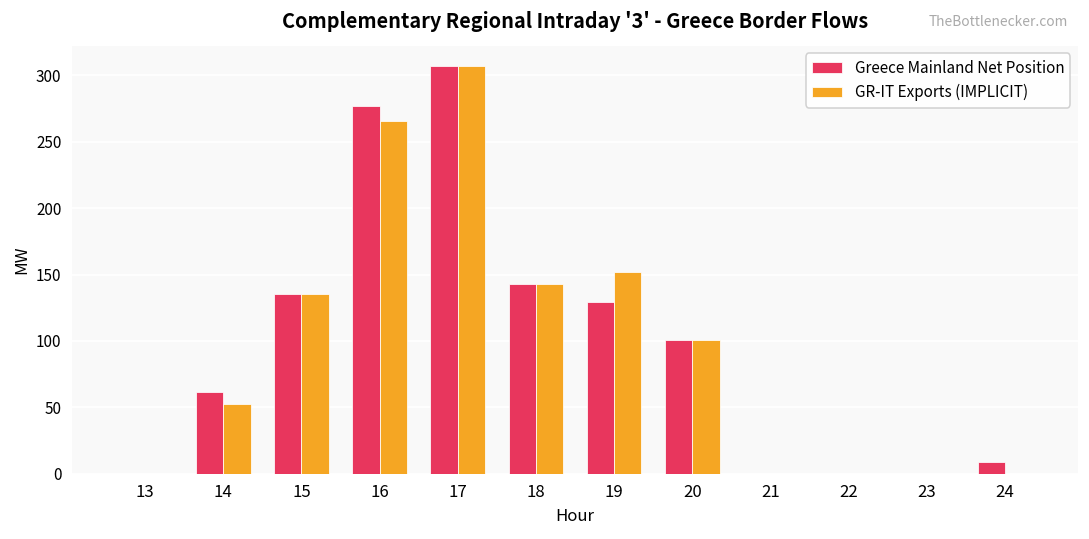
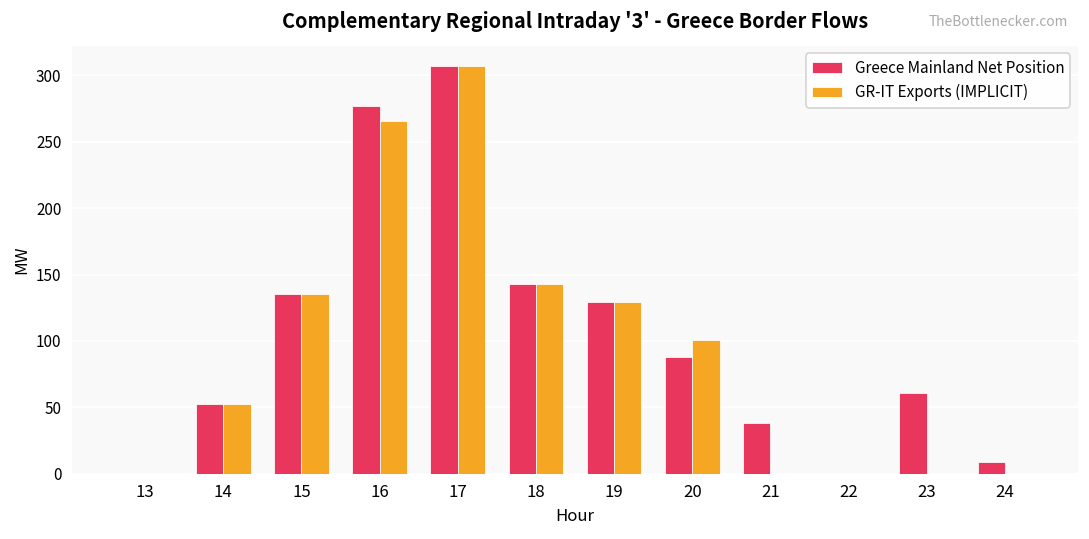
  {
    "Greece Mainland Net Position": {
      "13": 0,
-     "14": 62,
+     "14": 53,
      "15": 135,
      "16": 277,
      "17": 307,
      "18": 143,
      "19": 130,
-     "20": 100,
-     "21": 0,
+     "20": 88,
+     "21": 38,
      "22": 0,
-     "23": 0,
+     "23": 61,
      "24": 9
    },
    "GR-IT Exports (IMPLICIT)": {
      "13": 0,
      "14": 53,
      "15": 135,
      "16": 265,
      "17": 307,
      "18": 143,
-     "19": 152,
+     "19": 130,
      "20": 100,
      "21": 0,
      "22": 0,
      "23": 0,
      "24": 0
    }
  }
